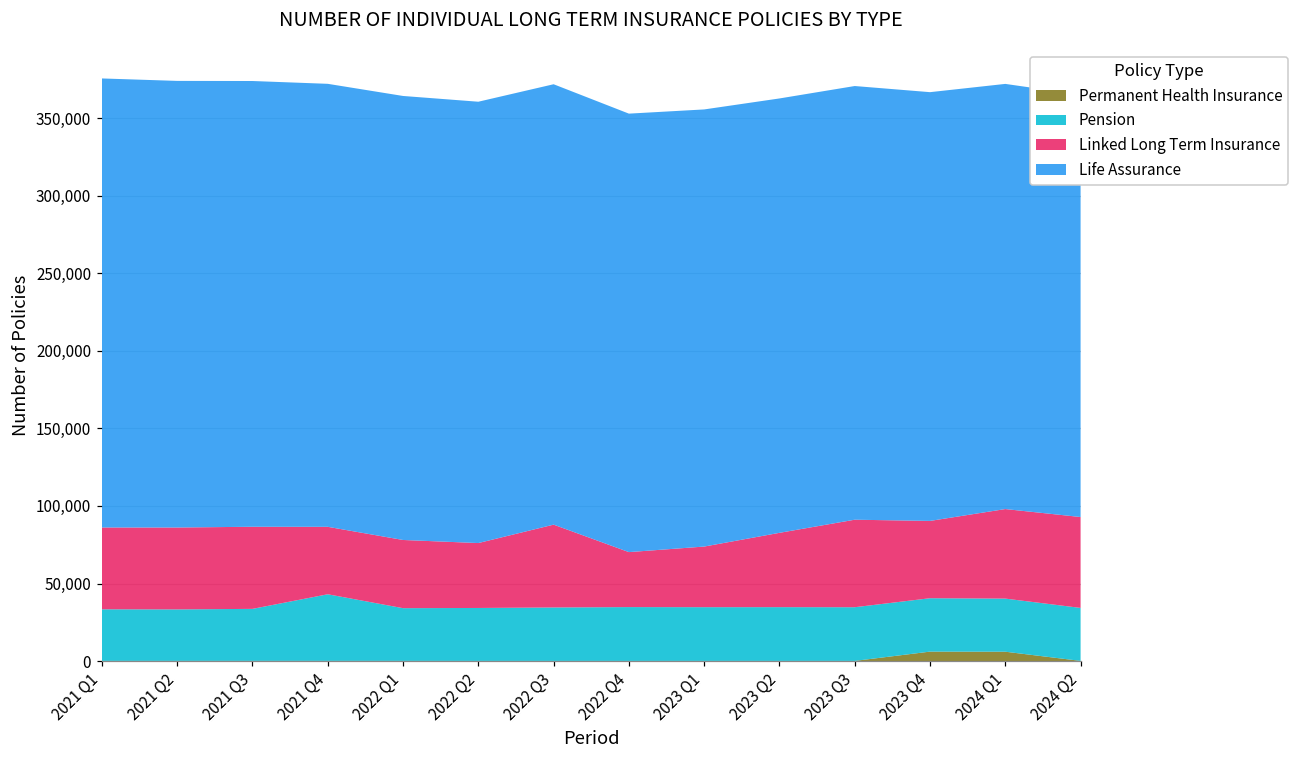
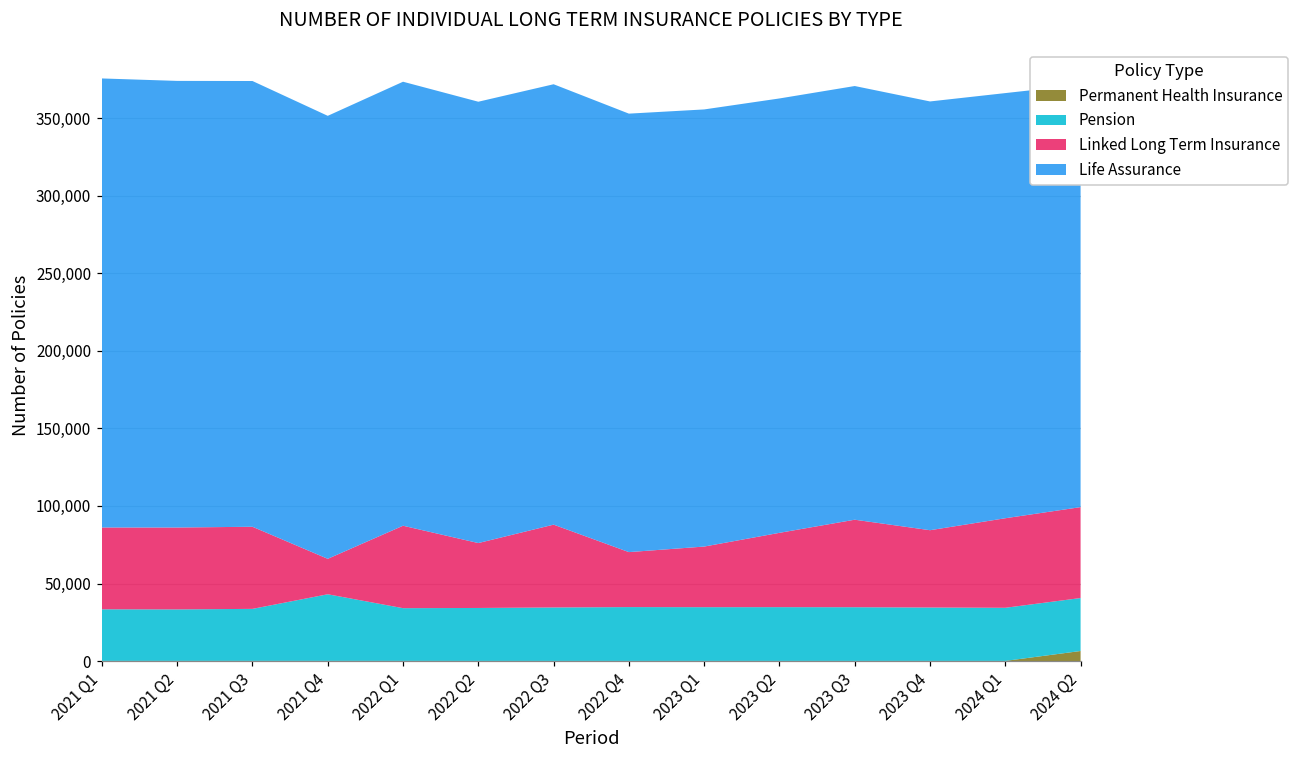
  {
    "Permanent Health Insurance": {
-     "2023 Q4": "6,000",
-     "2024 Q1": "6,000",
-     "2024 Q2": "0"
+     "2023 Q4": "0",
+     "2024 Q1": "0",
+     "2024 Q2": "6,000"
    },
    "Linked Long Term Insurance": {
      "2021 Q1": "53,000",
      "2021 Q2": "53,000",
      "2021 Q3": "53,000",
-     "2021 Q4": "43,000",
-     "2022 Q1": "44,000",
+     "2021 Q4": "23,000",
+     "2022 Q1": "53,000",
      "2022 Q2": "42,000",
      "2022 Q3": "53,000",
      "2022 Q4": "35,000",
      "2023 Q1": "39,000",
      "2023 Q2": "48,000",
      "2023 Q3": "56,000",
      "2023 Q4": "50,000",
      "2024 Q1": "58,000",
      "2024 Q2": "59,000"
    }
  }
